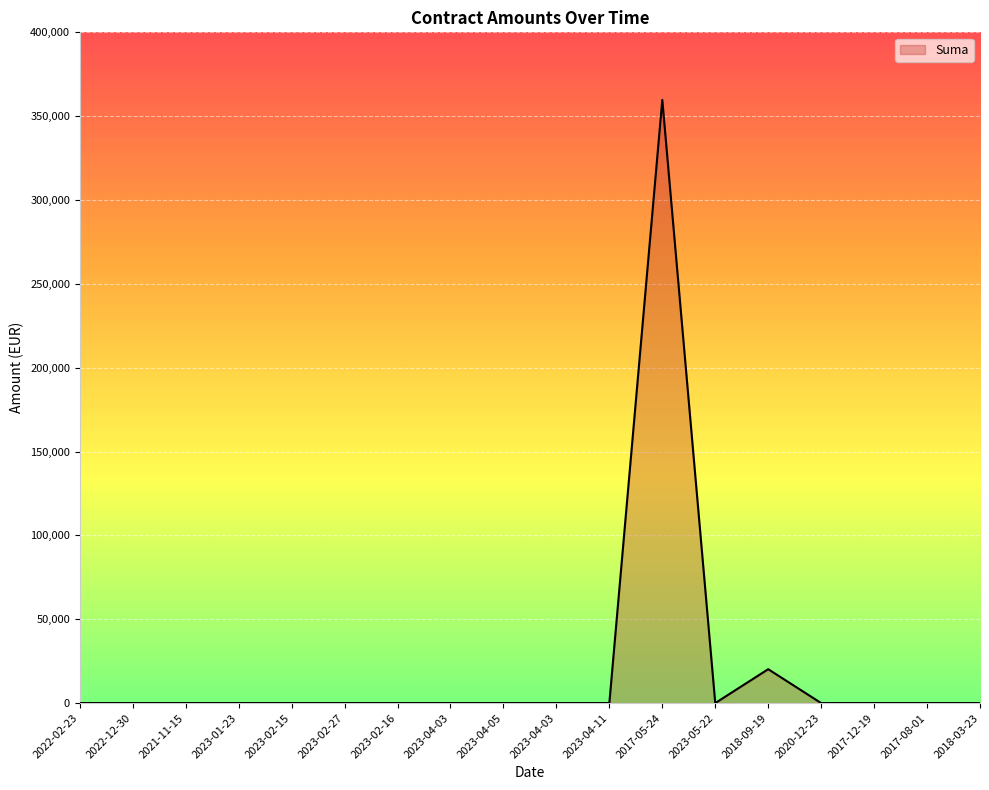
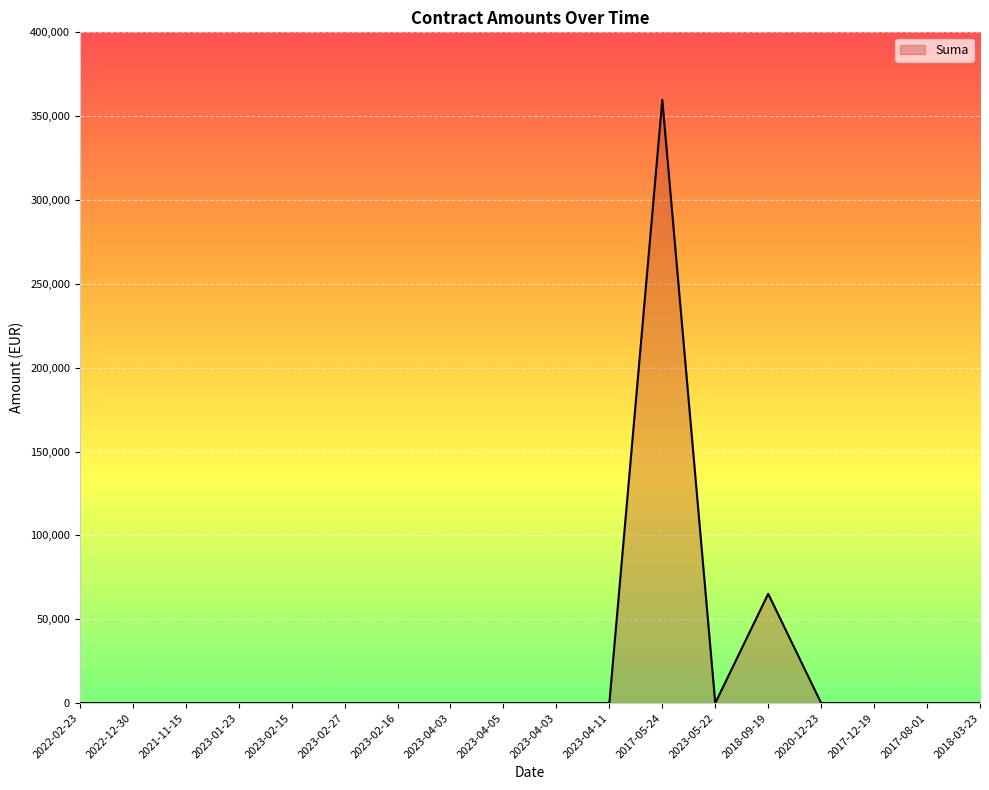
  {
    "2022-02-23": "0",
    "2022-12-30": "0",
    "2021-11-15": "0",
    "2023-01-23": "0",
    "2023-02-15": "0",
    "2023-02-27": "0",
    "2023-02-16": "0",
    "2023-04-05": "0",
    "2023-04-11": "0",
    "2017-05-24": "360,000",
    "2023-05-22": "0",
-   "2018-09-19": "20,000",
+   "2018-09-19": "65,000",
    "2020-12-23": "0",
    "2017-12-19": "0",
    "2017-08-01": "0",
    "2018-03-23": "0"
  }
